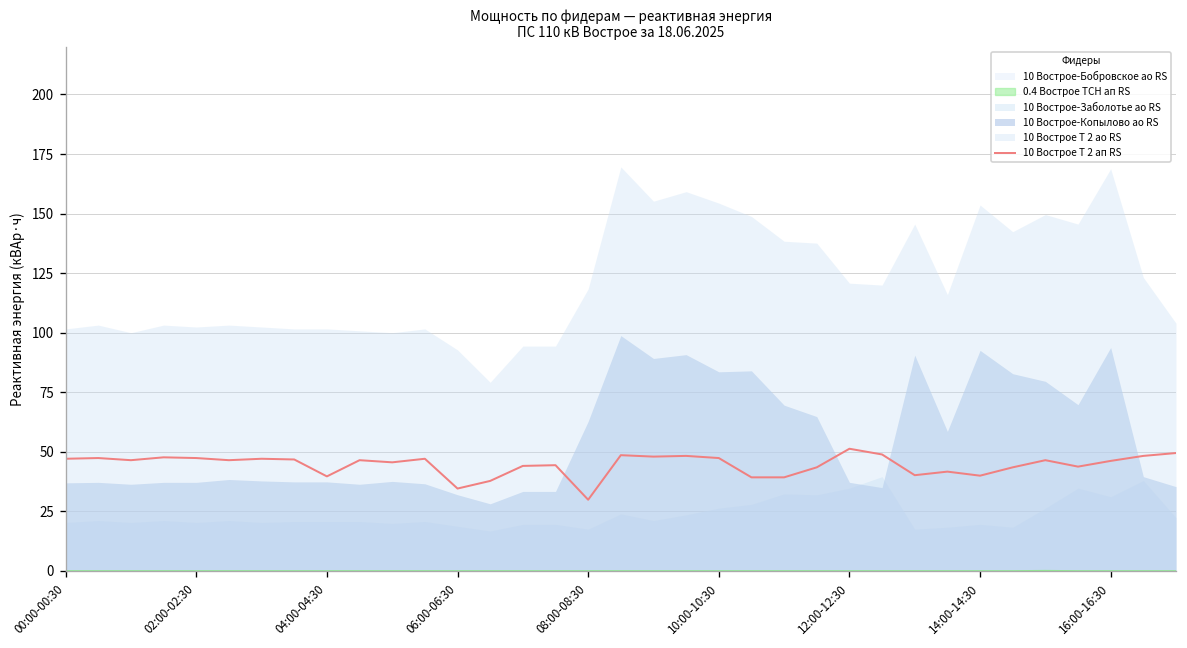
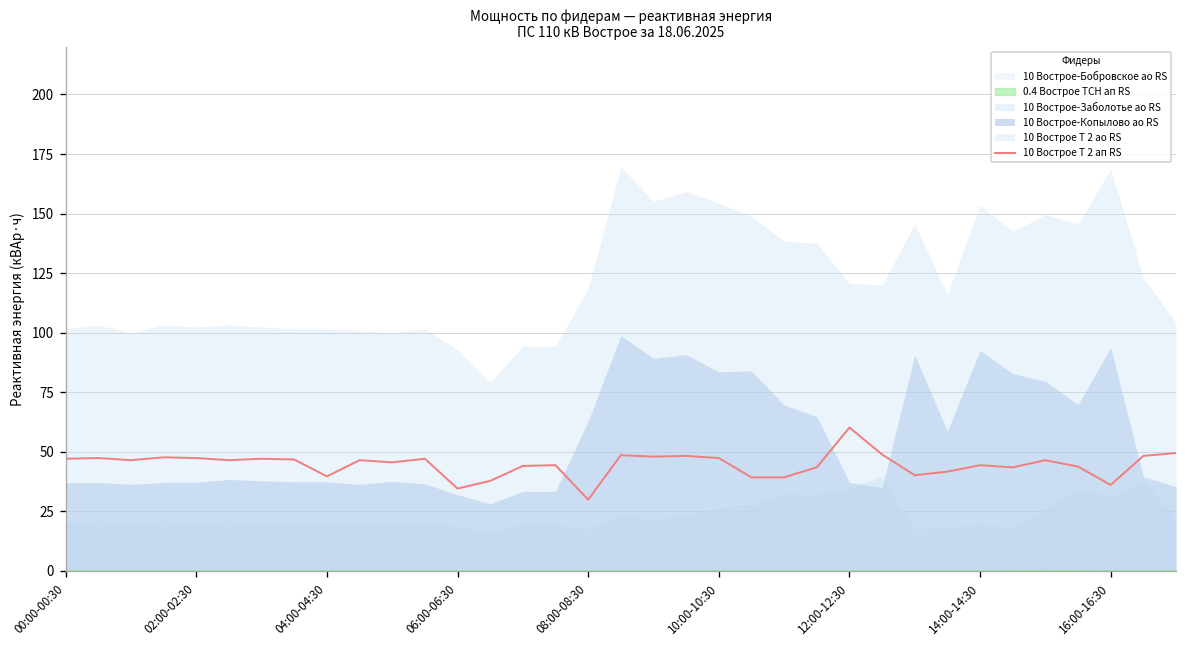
  {
    "10 Вострое Т 2 ап RS": {
      "00:00-00:30": 47,
      "02:00-02:30": 47,
      "04:00-04:30": 40,
      "06:00-06:30": 35,
      "08:00-08:30": 30,
      "10:00-10:30": 47,
-     "12:00-12:30": 51,
-     "14:00-14:30": 40,
-     "16:00-16:30": 46
+     "12:00-12:30": 60,
+     "14:00-14:30": 44,
+     "16:00-16:30": 36
    },
    "0.4 Вострое ТСН ап RS": {
      "00:00-00:30": 0,
      "02:00-02:30": 0,
      "04:00-04:30": 0,
      "06:00-06:30": 0,
      "08:00-08:30": 0,
      "10:00-10:30": 0,
      "12:00-12:30": 0,
      "14:00-14:30": 0,
      "16:00-16:30": 0
    }
  }
